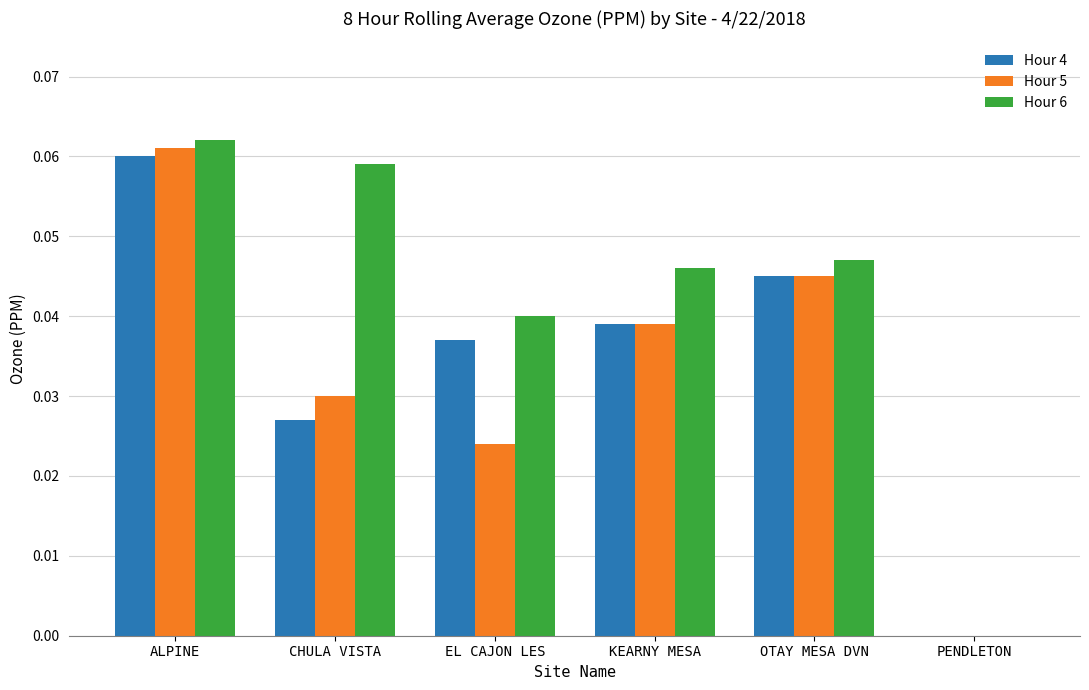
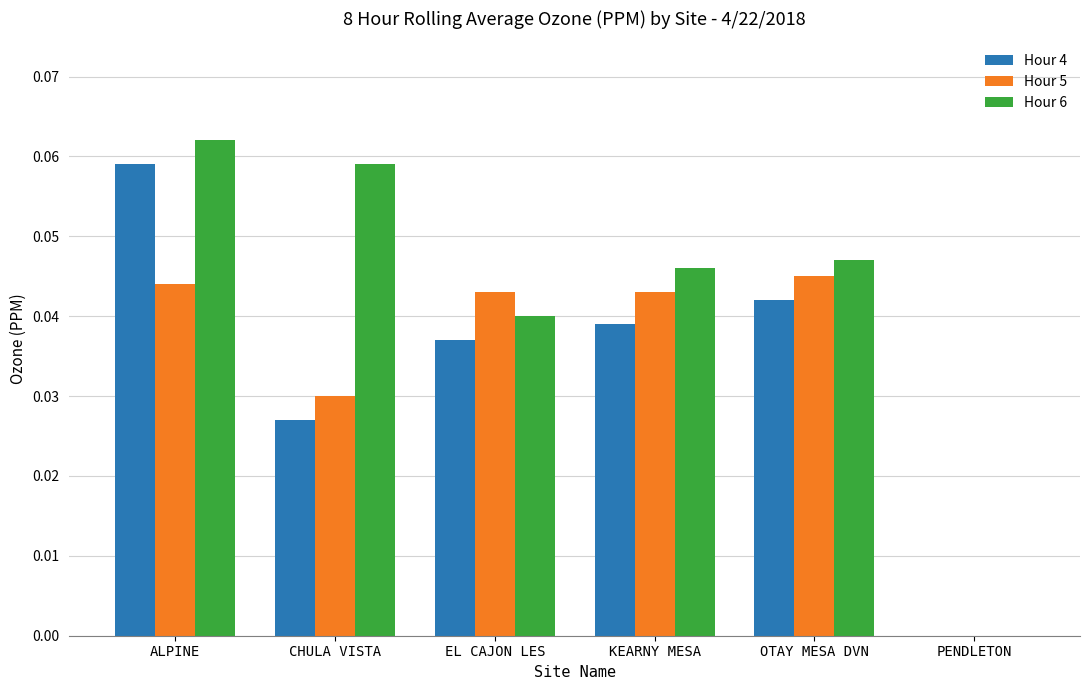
  {
    "Hour 4": {
-     "ALPINE": 0.060,
+     "ALPINE": 0.059,
      "CHULA VISTA": 0.027,
      "EL CAJON LES": 0.037,
      "KEARNY MESA": 0.039,
-     "OTAY MESA DVN": 0.045,
+     "OTAY MESA DVN": 0.042,
      "PENDLETON": 0.000
    },
    "Hour 5": {
-     "ALPINE": 0.061,
+     "ALPINE": 0.044,
      "CHULA VISTA": 0.030,
-     "EL CAJON LES": 0.024,
-     "KEARNY MESA": 0.039,
+     "EL CAJON LES": 0.043,
+     "KEARNY MESA": 0.043,
      "OTAY MESA DVN": 0.045,
      "PENDLETON": 0.000
    },
    "Hour 6": {
      "ALPINE": 0.062,
      "CHULA VISTA": 0.059,
      "EL CAJON LES": 0.040,
      "KEARNY MESA": 0.046,
      "OTAY MESA DVN": 0.047,
      "PENDLETON": 0.000
    }
  }
